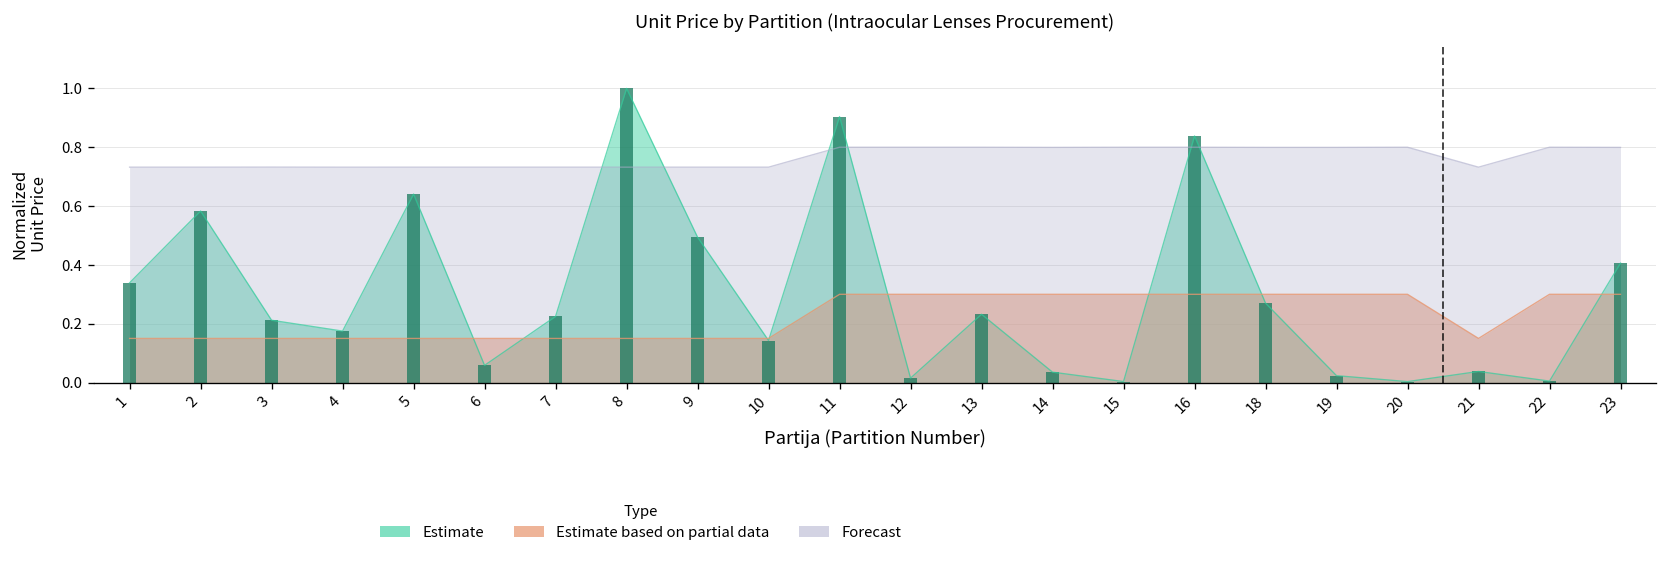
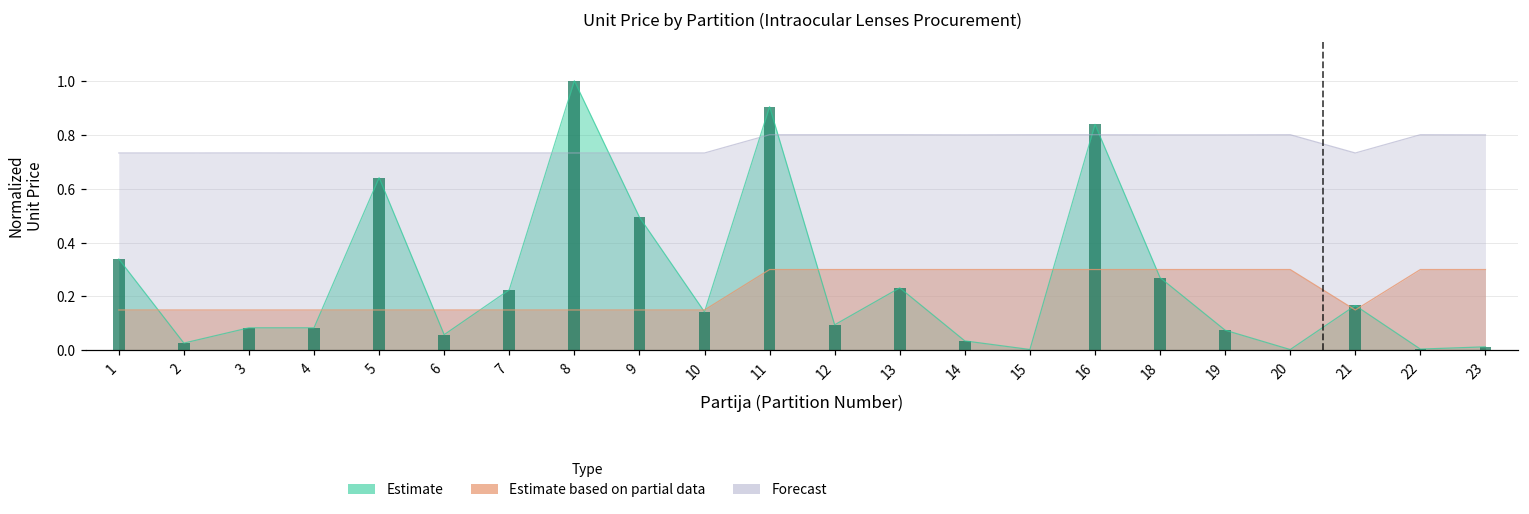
  {
    "Estimate": {
      "1": 0.34,
-     "2": 0.58,
-     "3": 0.21,
-     "4": 0.17,
+     "2": 0.03,
+     "3": 0.08,
+     "4": 0.08,
      "5": 0.64,
      "6": 0.06,
      "7": 0.22,
      "8": 1.00,
      "9": 0.49,
      "11": 0.90,
-     "12": 0.02,
+     "12": 0.09,
      "13": 0.23,
      "14": 0.04,
      "15": 0.00,
      "16": 0.84,
      "18": 0.27,
-     "19": 0.02,
+     "19": 0.08,
      "20": 0.00,
-     "21": 0.04,
+     "21": 0.17,
      "22": 0.00,
-     "23": 0.41
+     "23": 0.01
    },
    "Estimate based on partial data": {
      "1": 0.15,
      "2": 0.15,
      "3": 0.15,
      "4": 0.15,
      "5": 0.15,
      "6": 0.15,
      "7": 0.15,
      "8": 0.15,
      "9": 0.15,
      "11": 0.30,
      "12": 0.30,
      "13": 0.30,
      "14": 0.30,
      "15": 0.30,
      "16": 0.30,
      "18": 0.30,
      "19": 0.30,
      "20": 0.30,
      "21": 0.15,
      "22": 0.30,
      "23": 0.30
    },
    "Forecast": {
      "1": 0.73,
      "2": 0.73,
      "3": 0.73,
      "4": 0.73,
      "5": 0.73,
      "6": 0.73,
      "7": 0.73,
      "8": 0.73,
      "9": 0.73,
      "10": 0.73,
      "11": 0.80,
      "12": 0.80,
      "13": 0.80,
      "14": 0.80,
      "15": 0.80,
      "16": 0.80,
      "18": 0.80,
      "19": 0.80,
      "20": 0.80,
      "21": 0.73,
      "22": 0.80,
      "23": 0.80
    }
  }
